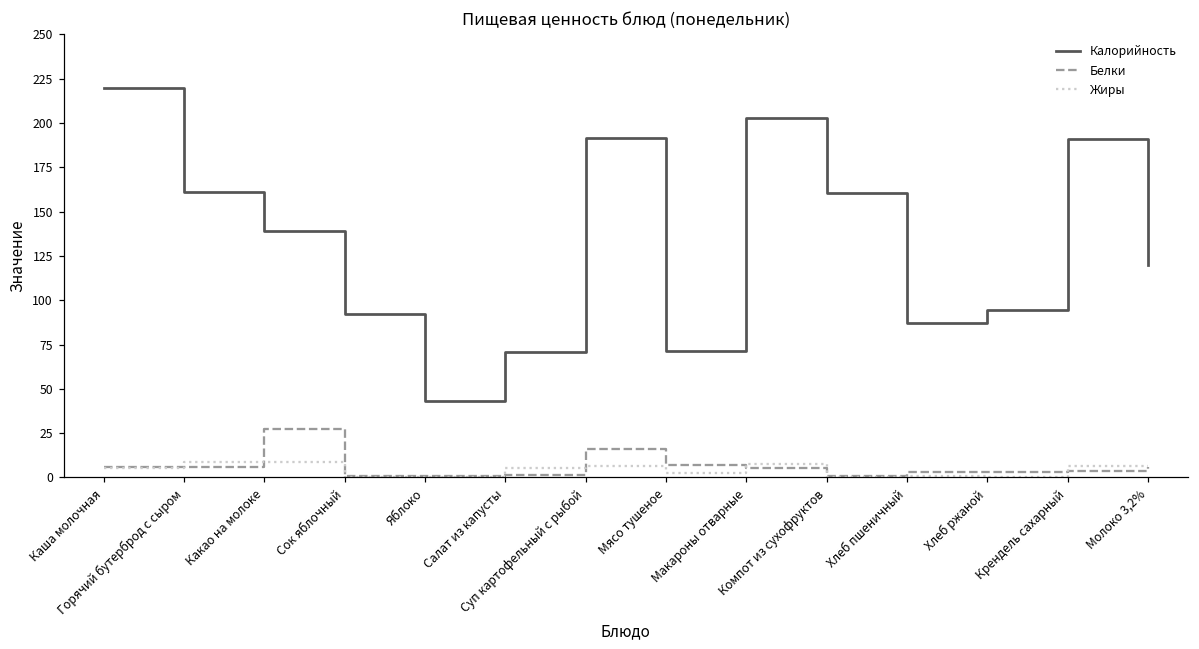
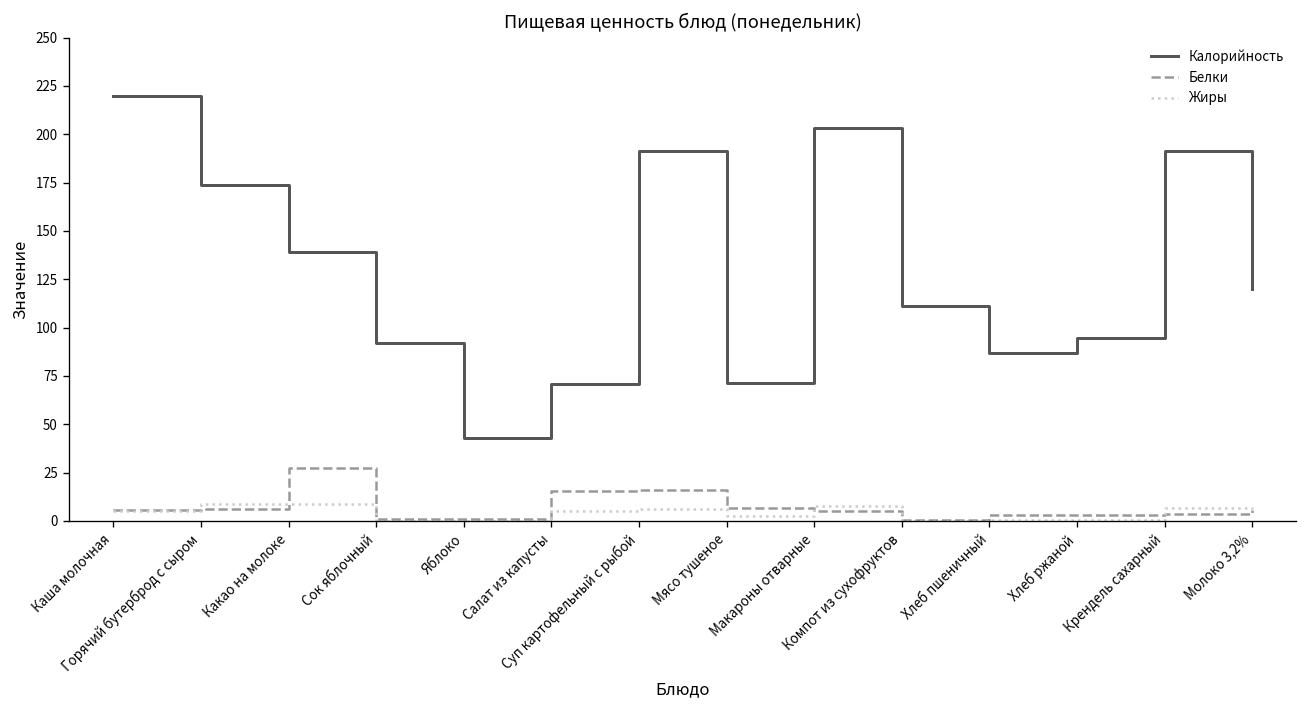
  {
    "Калорийность": {
      "Каша молочная": 220,
-     "Горячий бутерброд с сыром": 161,
+     "Горячий бутерброд с сыром": 174,
      "Какао на молоке": 139,
      "Сок яблочный": 92,
      "Яблоко": 43,
      "Салат из капусты": 71,
      "Суп картофельный с рыбой": 191,
      "Мясо тушеное": 71,
      "Макароны отварные": 203,
-     "Компот из сухофруктов": 161,
+     "Компот из сухофруктов": 111,
      "Хлеб пшеничный": 87,
      "Хлеб ржаной": 94,
      "Крендель сахарный": 191,
      "Молоко 3,2%": 120
    },
    "Белки": {
      "Горячий бутерброд с сыром": 6,
      "Какао на молоке": 27,
-     "Салат из капусты": 2,
+     "Салат из капусты": 16,
      "Суп картофельный с рыбой": 16,
      "Мясо тушеное": 7,
      "Макароны отварные": 5,
      "Хлеб пшеничный": 3,
      "Хлеб ржаной": 3,
      "Крендель сахарный": 4
    },
    "Жиры": {
      "Горячий бутерброд с сыром": 9,
      "Какао на молоке": 9,
      "Салат из капусты": 5,
      "Суп картофельный с рыбой": 6,
      "Мясо тушеное": 3,
      "Макароны отварные": 8,
      "Хлеб пшеничный": 1,
      "Хлеб ржаной": 0,
      "Крендель сахарный": 7
    }
  }
